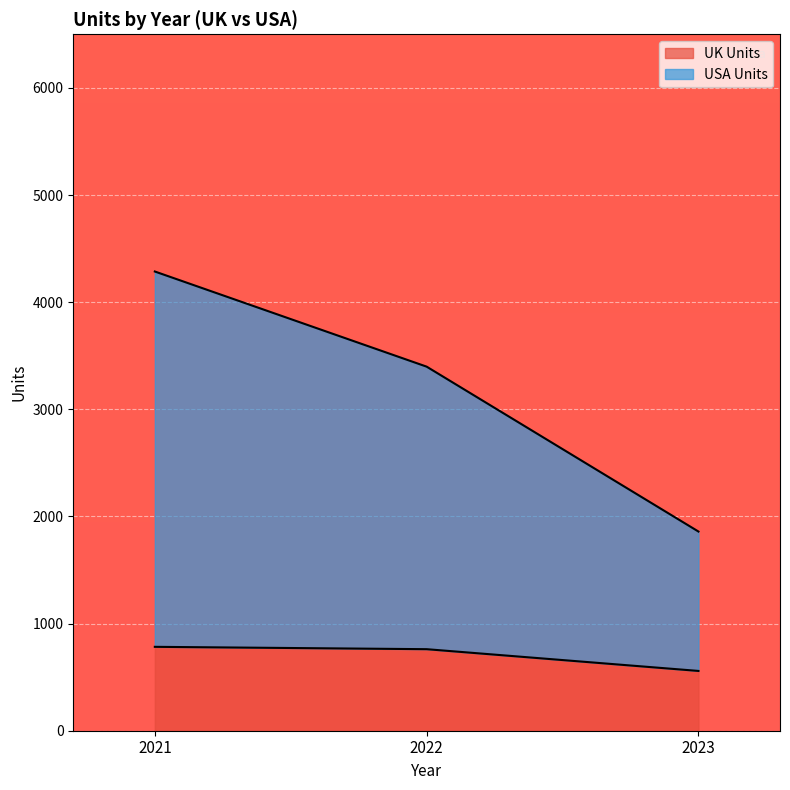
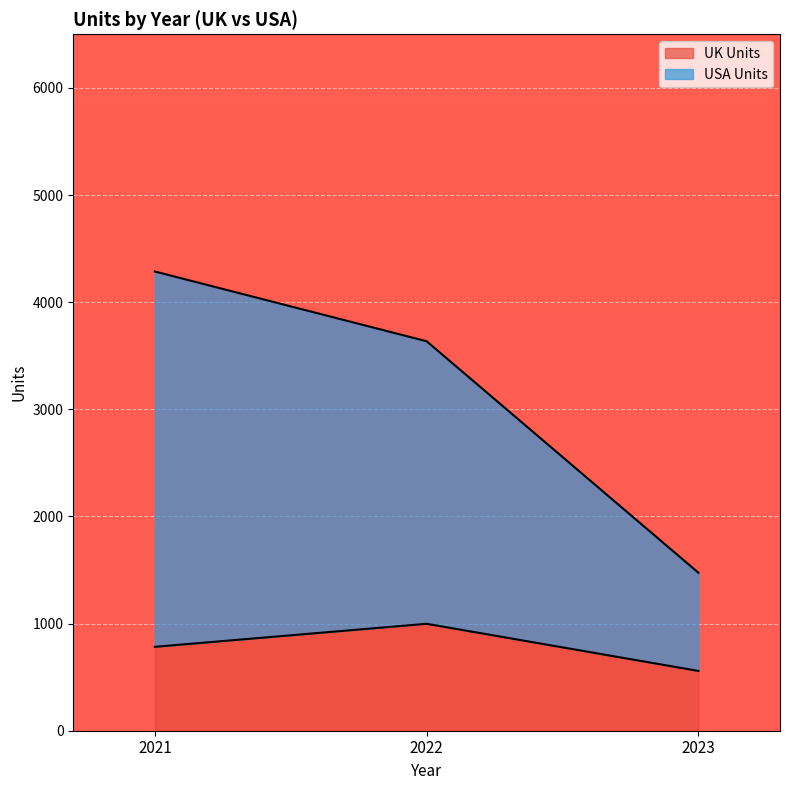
  {
    "UK Units": {
      "2021": 780,
-     "2022": 760,
+     "2022": 1000,
      "2023": 560
    },
    "USA Units": {
      "2021": 3500,
      "2022": 2640,
-     "2023": 1300
+     "2023": 920
    }
  }
